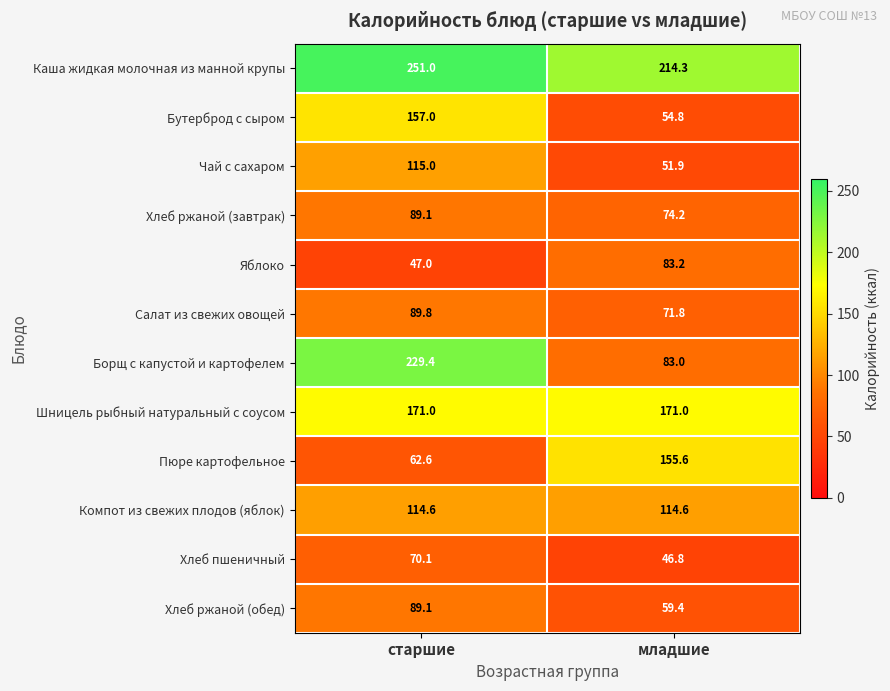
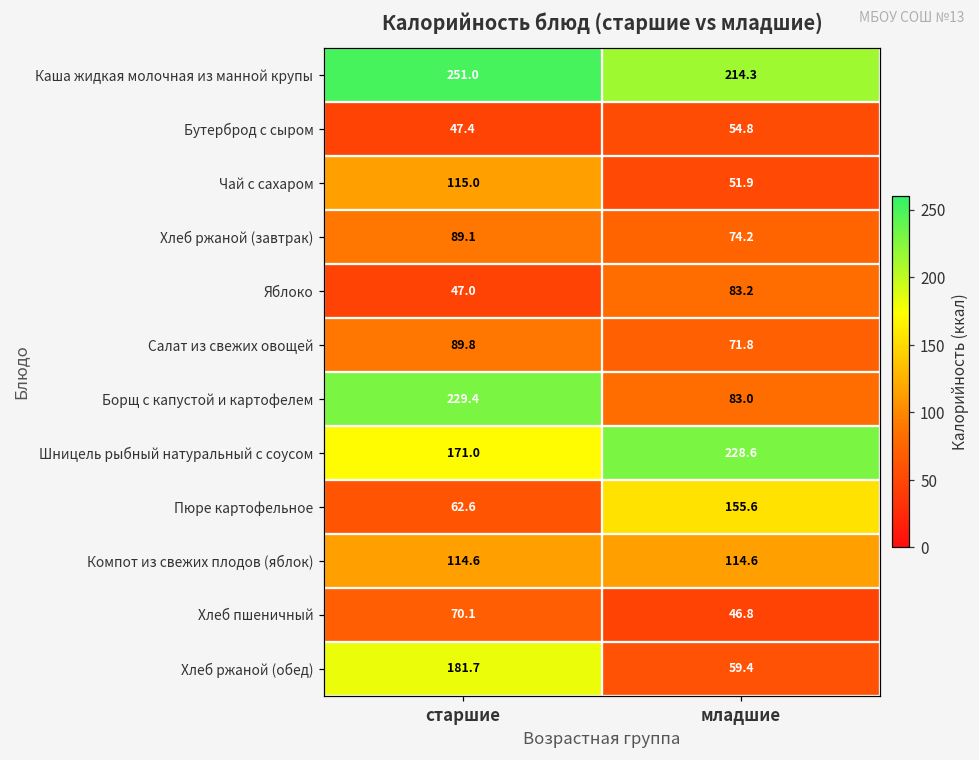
  {
    "Каша жидкая молочная из манной крупы": {
      "старшие": 251.0,
      "младшие": 214.3
    },
    "Бутерброд с сыром": {
-     "старшие": 157.0,
+     "старшие": 47.4,
      "младшие": 54.8
    },
    "Чай с сахаром": {
      "старшие": 115.0,
      "младшие": 51.9
    },
    "Хлеб ржаной (завтрак)": {
      "старшие": 89.1,
      "младшие": 74.2
    },
    "Яблоко": {
      "старшие": 47.0,
      "младшие": 83.2
    },
    "Салат из свежих овощей": {
      "старшие": 89.8,
      "младшие": 71.8
    },
    "Борщ с капустой и картофелем": {
      "старшие": 229.4,
      "младшие": 83.0
    },
    "Шницель рыбный натуральный с соусом": {
      "старшие": 171.0,
-     "младшие": 171.0
+     "младшие": 228.6
    },
    "Пюре картофельное": {
      "старшие": 62.6,
      "младшие": 155.6
    },
    "Компот из свежих плодов (яблок)": {
      "старшие": 114.6,
      "младшие": 114.6
    },
    "Хлеб пшеничный": {
      "старшие": 70.1,
      "младшие": 46.8
    },
    "Хлеб ржаной (обед)": {
-     "старшие": 89.1,
+     "старшие": 181.7,
      "младшие": 59.4
    }
  }
